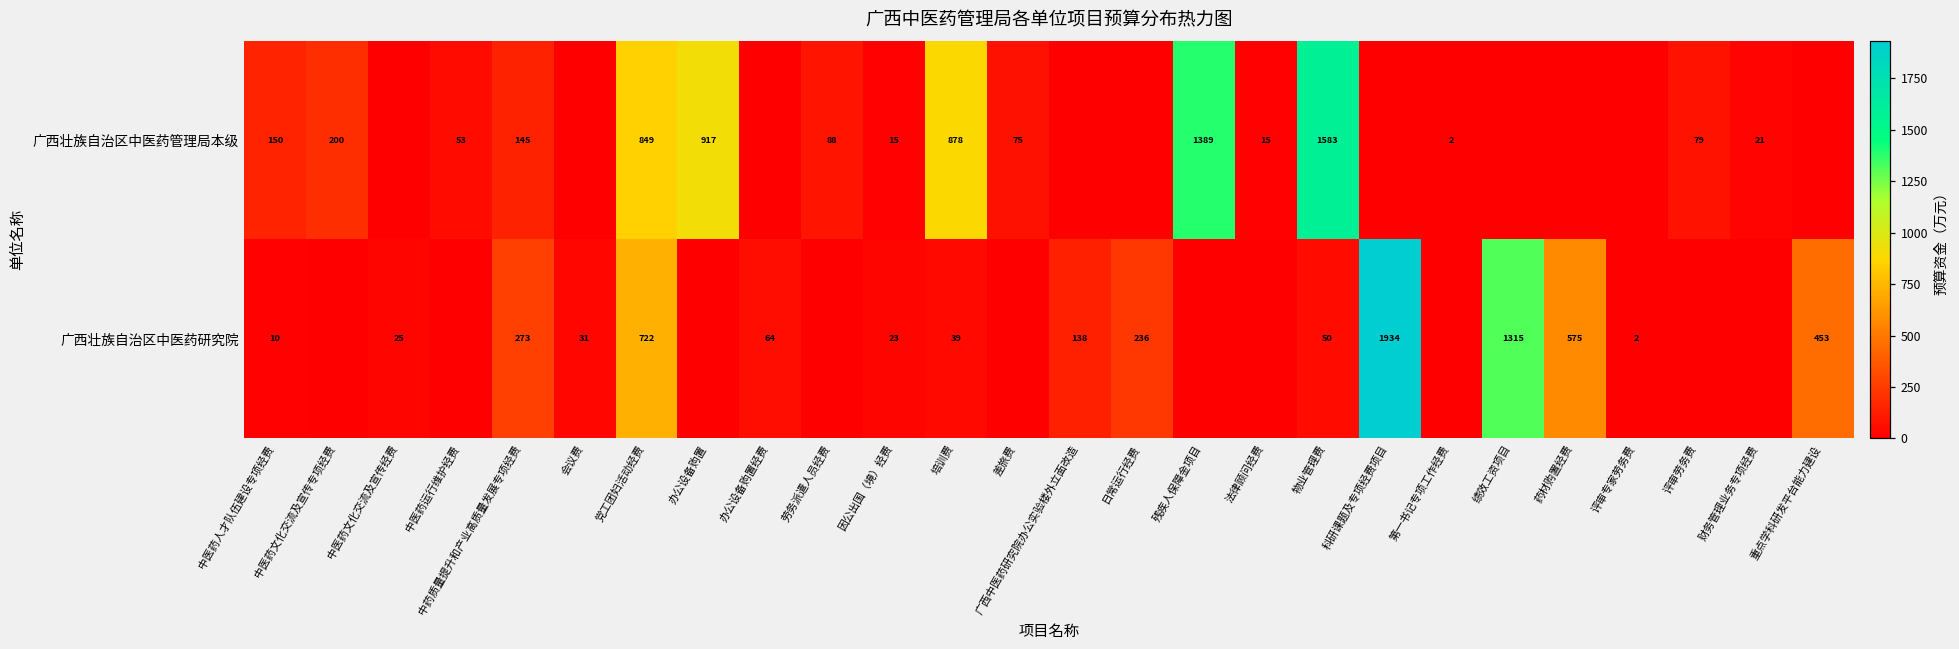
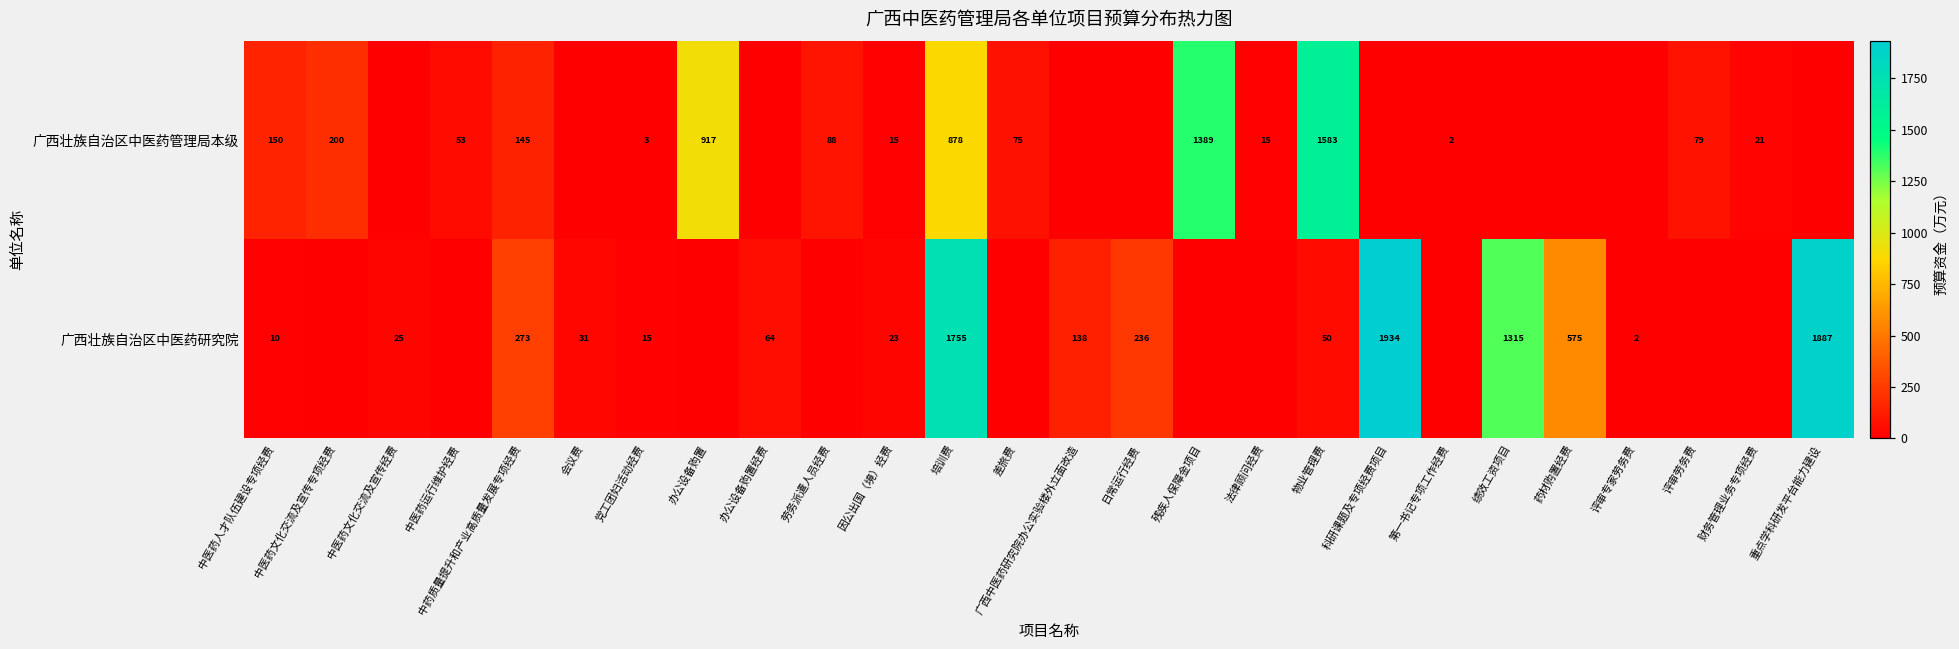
  {
    "广西壮族自治区中医药管理局本级": {
      "中医药人才队伍建设专项经费": 150,
      "中医药文化交流及宣传专项经费": 200,
      "中医药运行维护经费": 53,
      "中药质量提升和产业高质量发展专项经费": 145,
-     "党工团妇活动经费": 849,
+     "党工团妇活动经费": 3,
      "办公设备购置": 917,
      "劳务派遣人员经费": 88,
      "因公出国（境）经费": 15,
      "培训费": 878,
      "差旅费": 75,
      "残疾人保障金项目": 1389,
      "法律顾问经费": 15,
      "物业管理费": 1583,
      "第一书记专项工作经费": 2,
      "评审劳务费": 79,
      "财务管理业务专项经费": 21
    },
    "广西壮族自治区中医药研究院": {
      "中医药人才队伍建设专项经费": 10,
      "中医药文化交流及宣传经费": 25,
      "中药质量提升和产业高质量发展专项经费": 273,
      "会议费": 31,
-     "党工团妇活动经费": 722,
+     "党工团妇活动经费": 15,
      "办公设备购置经费": 64,
      "因公出国（境）经费": 23,
-     "培训费": 39,
+     "培训费": 1755,
      "广西中医药研究院办公实验楼外立面改造": 138,
      "日常运行经费": 236,
      "物业管理费": 50,
      "科研课题及专项经费项目": 1934,
      "绩效工资项目": 1315,
      "药材购置经费": 575,
      "评审专家劳务费": 2,
-     "重点学科研发平台能力建设": 453
+     "重点学科研发平台能力建设": 1887
    }
  }
